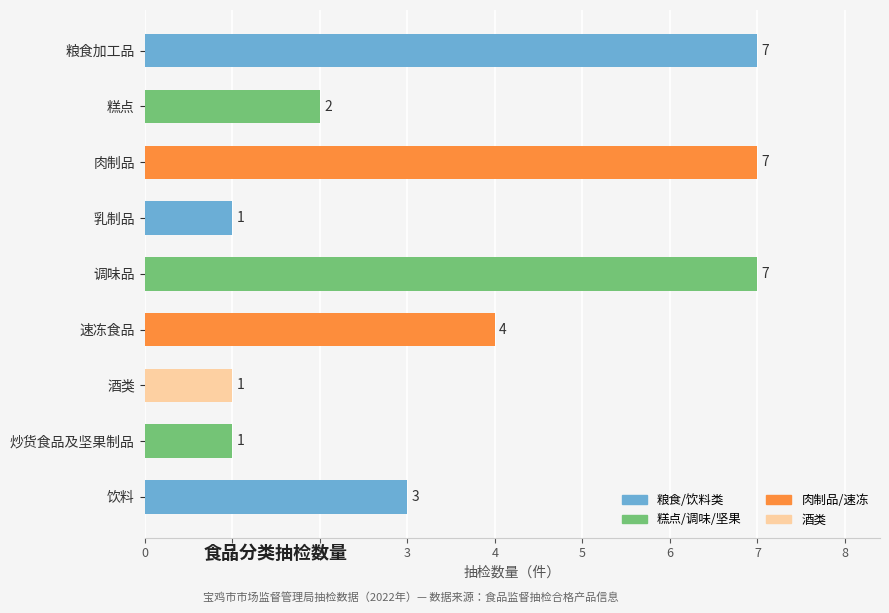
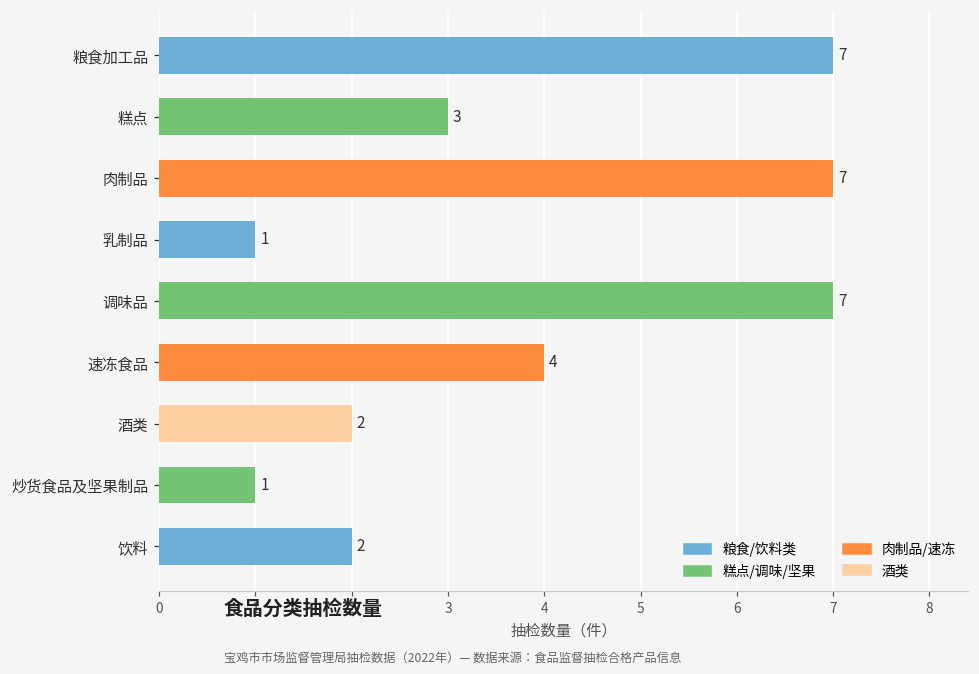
  {
    "粮食加工品": 7,
-   "糕点": 2,
+   "糕点": 3,
    "肉制品": 7,
    "乳制品": 1,
    "调味品": 7,
    "速冻食品": 4,
-   "酒类": 1,
+   "酒类": 2,
    "炒货食品及坚果制品": 1,
-   "饮料": 3
+   "饮料": 2
  }
